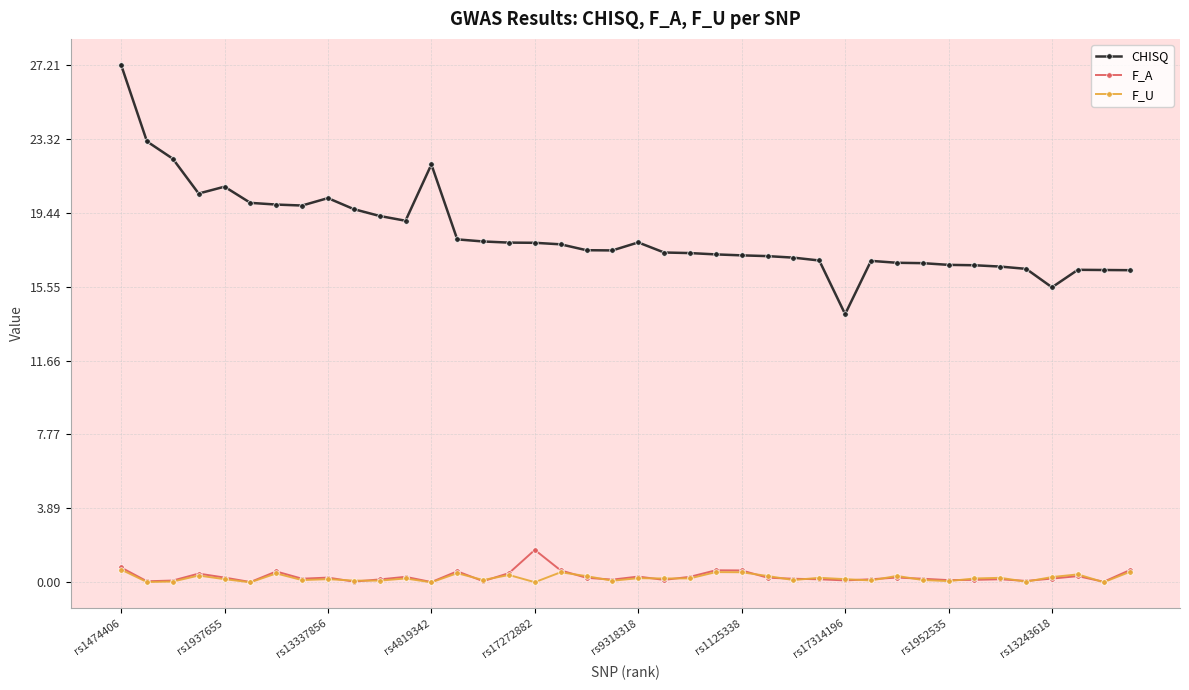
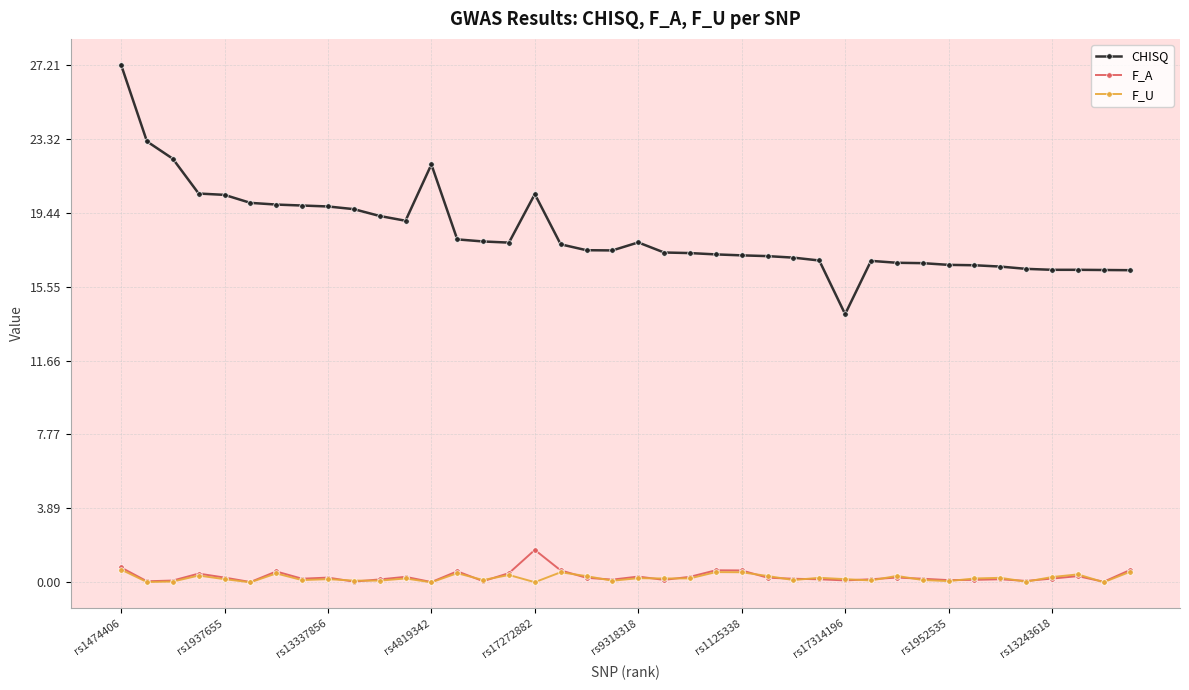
  {
    "CHISQ": {
      "rs1474406": 27.2,
-     "rs1937655": 20.8,
-     "rs13337856": 20.2,
+     "rs1937655": 20.4,
+     "rs13337856": 19.8,
      "rs4819342": 22.0,
-     "rs17272882": 17.9,
+     "rs17272882": 20.4,
      "rs9318318": 17.9,
      "rs1125338": 17.2,
      "rs17314196": 14.1,
      "rs1952535": 16.7,
-     "rs13243618": 15.5
+     "rs13243618": 16.4
    },
    "F_A": {
      "rs17272882": 1.7
    },
    "F_U": {
      "rs17272882": 0.0
    }
  }
